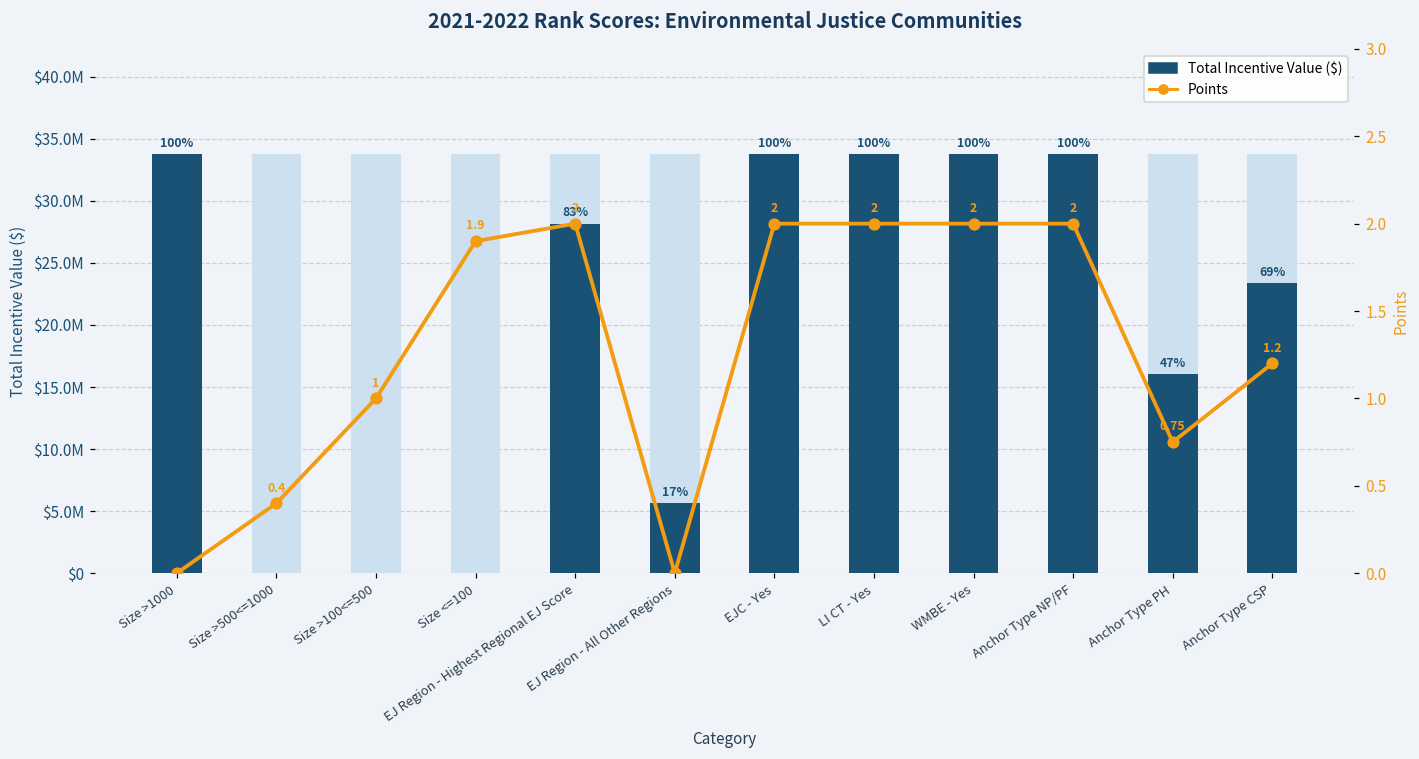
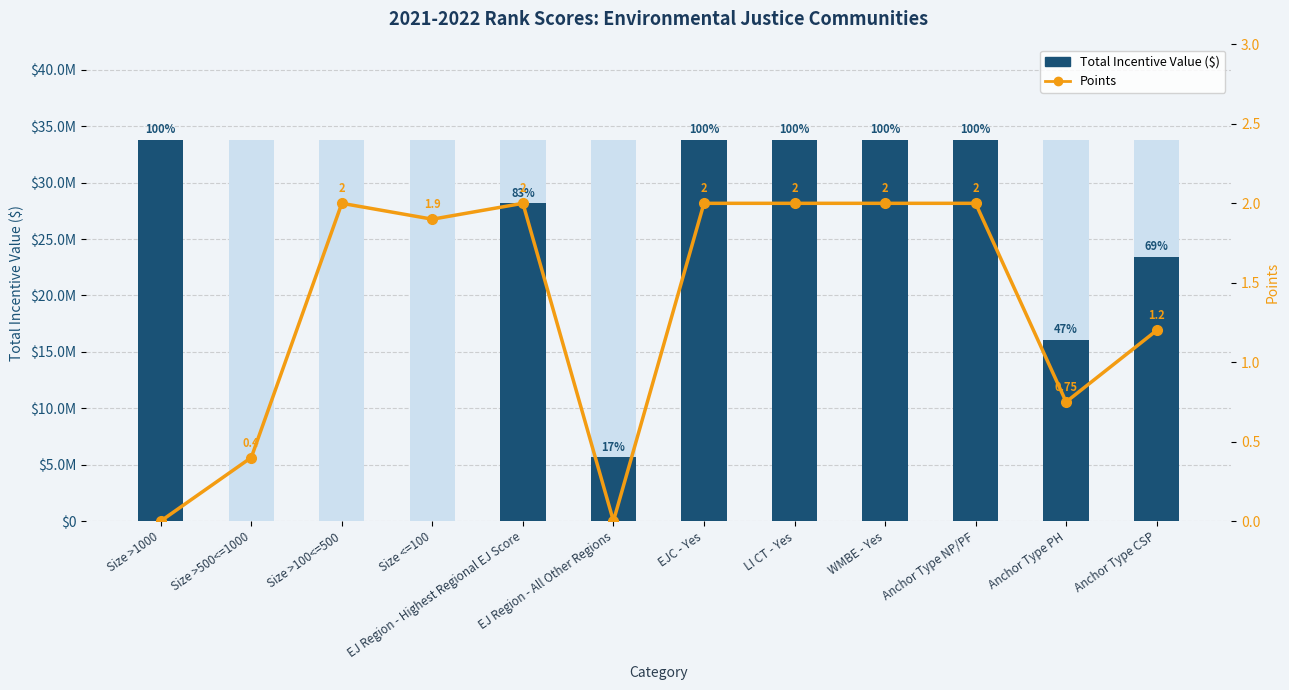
  {
    "Points": {
      "Size >500<=1000": 0.4,
-     "Size >100<=500": 1,
+     "Size >100<=500": 2,
      "Size <=100": 1.9,
      "EJC - Yes": 2,
      "LI CT - Yes": 2,
      "WMBE - Yes": 2,
      "Anchor Type NP/PF": 2,
      "Anchor Type PH": 0.75,
      "Anchor Type CSP": 1.2
    }
  }
